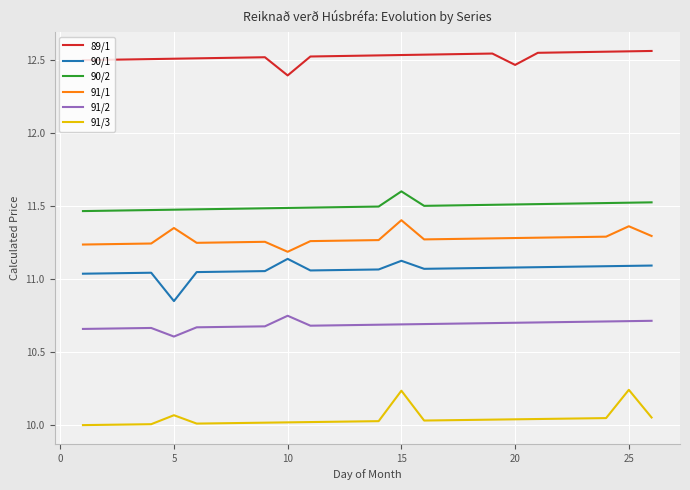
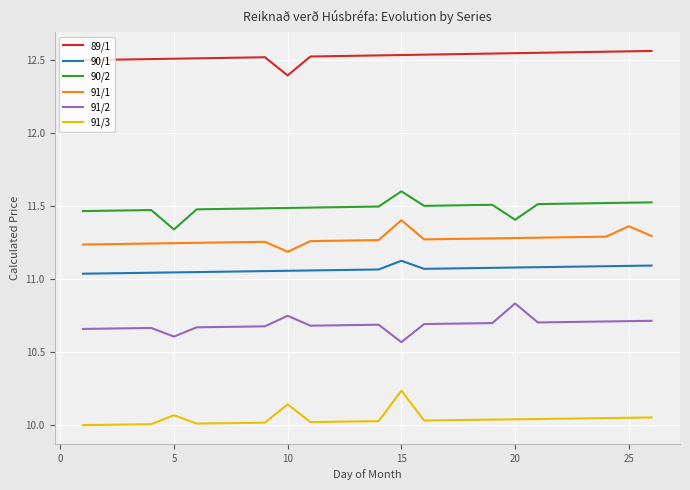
  {
    "89/1": {
      "5": 12.51,
      "10": 12.40,
      "15": 12.54,
-     "20": 12.47,
+     "20": 12.55,
      "25": 12.56
    },
    "90/1": {
-     "5": 10.85,
-     "10": 11.14,
+     "5": 11.05,
+     "10": 11.06,
      "15": 11.12,
      "20": 11.08,
      "25": 11.09
    },
    "90/2": {
-     "5": 11.48,
+     "5": 11.34,
      "10": 11.49,
      "15": 11.60,
-     "20": 11.51,
+     "20": 11.41,
      "25": 11.52
    },
    "91/1": {
-     "5": 11.35,
+     "5": 11.25,
      "10": 11.19,
      "15": 11.40,
      "20": 11.28,
      "25": 11.36
    },
    "91/2": {
      "5": 10.61,
      "10": 10.75,
-     "15": 10.69,
-     "20": 10.70,
+     "15": 10.57,
+     "20": 10.83,
      "25": 10.71
    },
    "91/3": {
      "5": 10.07,
-     "10": 10.02,
+     "10": 10.14,
      "15": 10.23,
      "20": 10.04,
-     "25": 10.24
+     "25": 10.05
    }
  }
